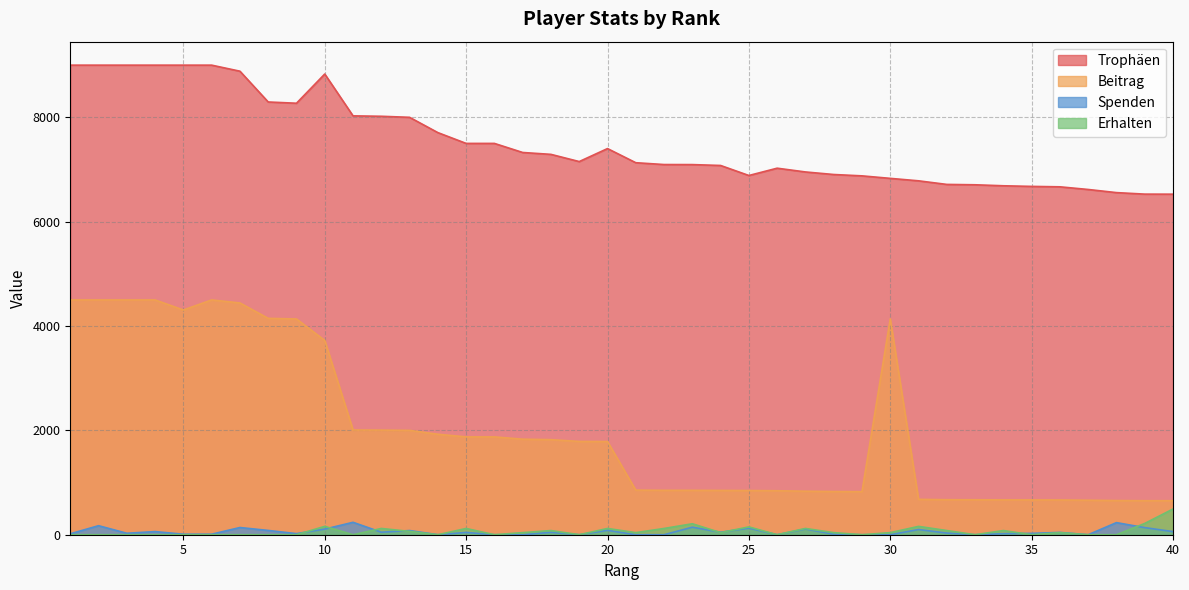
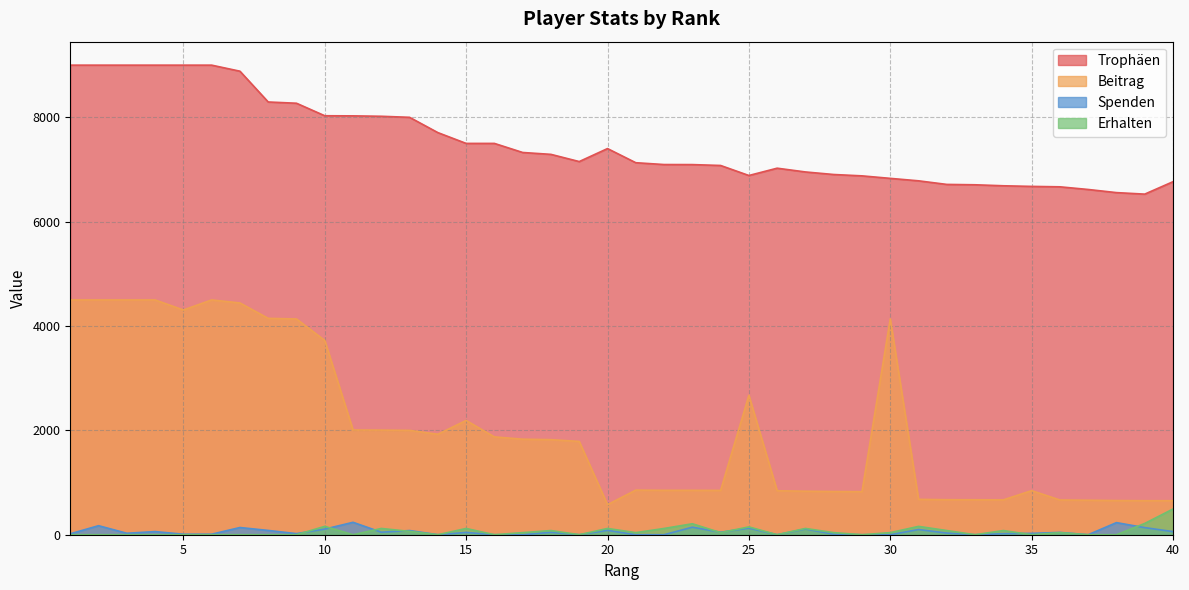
  {
    "Trophäen": {
      "5": 9000,
-     "10": 8800,
+     "10": 8000,
      "15": 7500,
      "20": 7400,
      "25": 6900,
      "30": 6800,
      "35": 6700,
-     "40": 6500
+     "40": 6800
    },
    "Beitrag": {
      "5": 4300,
      "10": 3700,
-     "15": 1900,
-     "20": 1800,
-     "25": 800,
+     "15": 2200,
+     "20": 600,
+     "25": 2700,
      "30": 4100,
-     "35": 700,
+     "35": 800,
      "40": 700
    },
    "Spenden": {
      "10": 100,
      "15": 0,
      "40": 100
    },
    "Erhalten": {
      "10": 200,
      "15": 100,
      "40": 500
    }
  }
